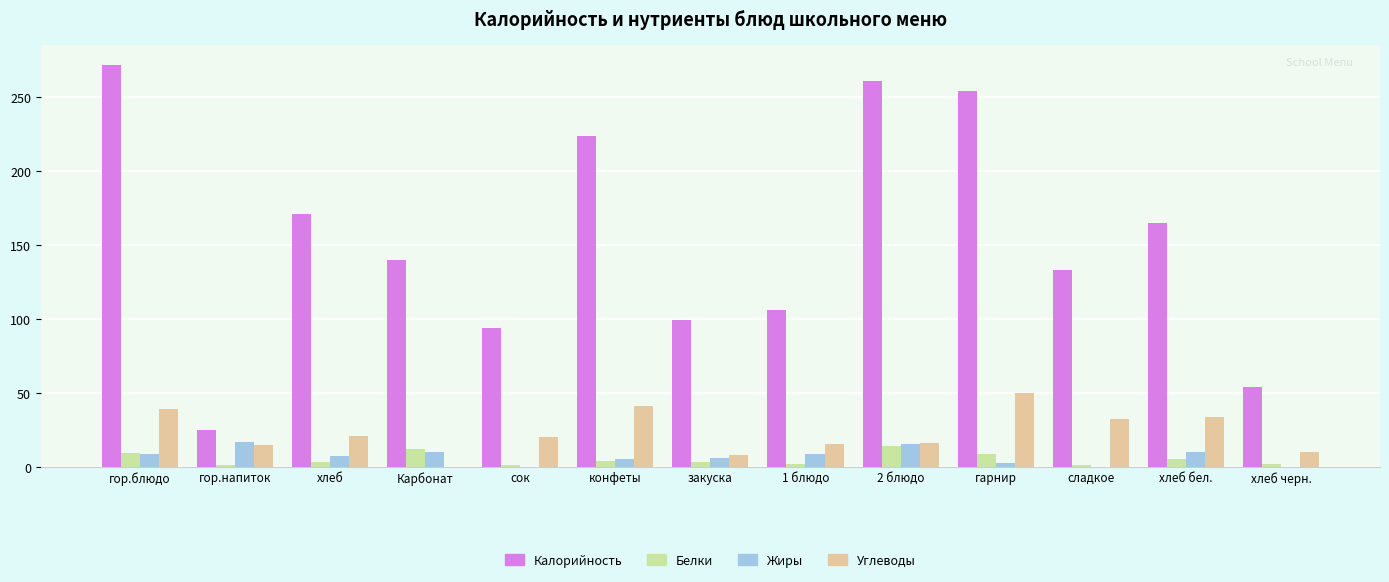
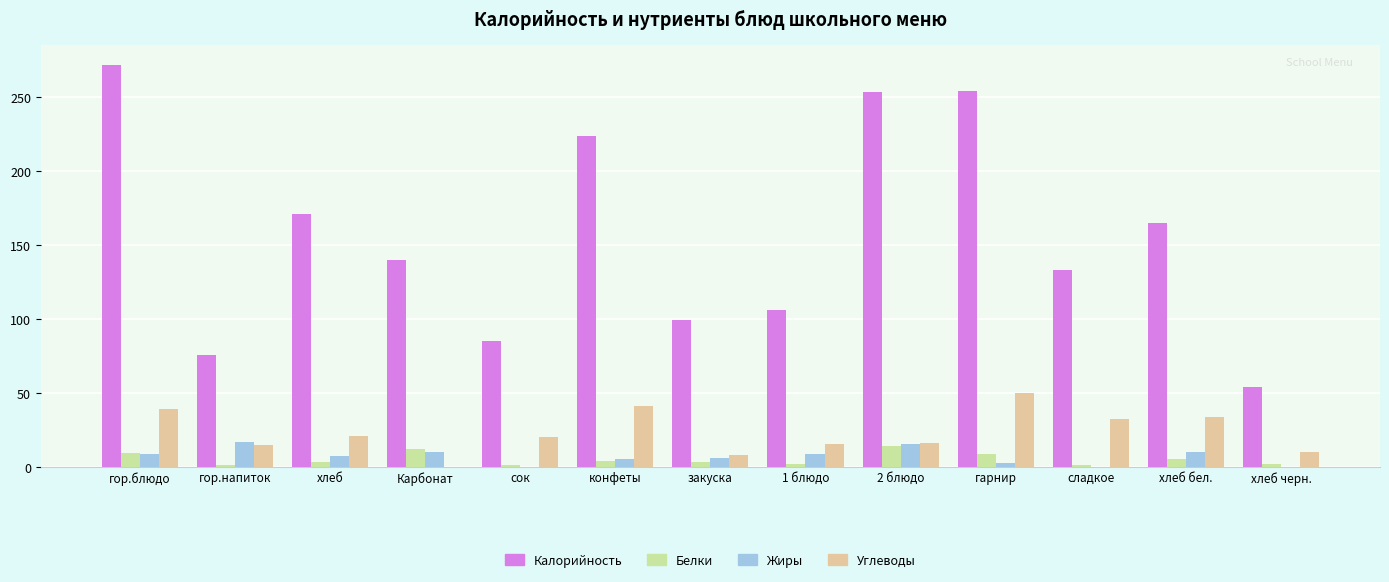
  {
    "Калорийность": {
      "гор.блюдо": 272,
-     "гор.напиток": 25,
+     "гор.напиток": 75,
      "хлеб": 171,
      "Карбонат": 140,
-     "сок": 94,
+     "сок": 85,
      "конфеты": 224,
      "закуска": 99,
      "1 блюдо": 106,
-     "2 блюдо": 261,
+     "2 блюдо": 254,
      "гарнир": 254,
      "сладкое": 133,
      "хлеб бел.": 165,
      "хлеб черн.": 54
    },
    "Жиры": {
      "гор.блюдо": 9,
      "гор.напиток": 17,
      "хлеб": 7,
      "Карбонат": 10,
      "сок": 0,
      "конфеты": 5,
      "закуска": 6,
      "1 блюдо": 8,
      "2 блюдо": 15,
      "гарнир": 2,
      "сладкое": 0,
      "хлеб бел.": 10,
      "хлеб черн.": 0
    }
  }
